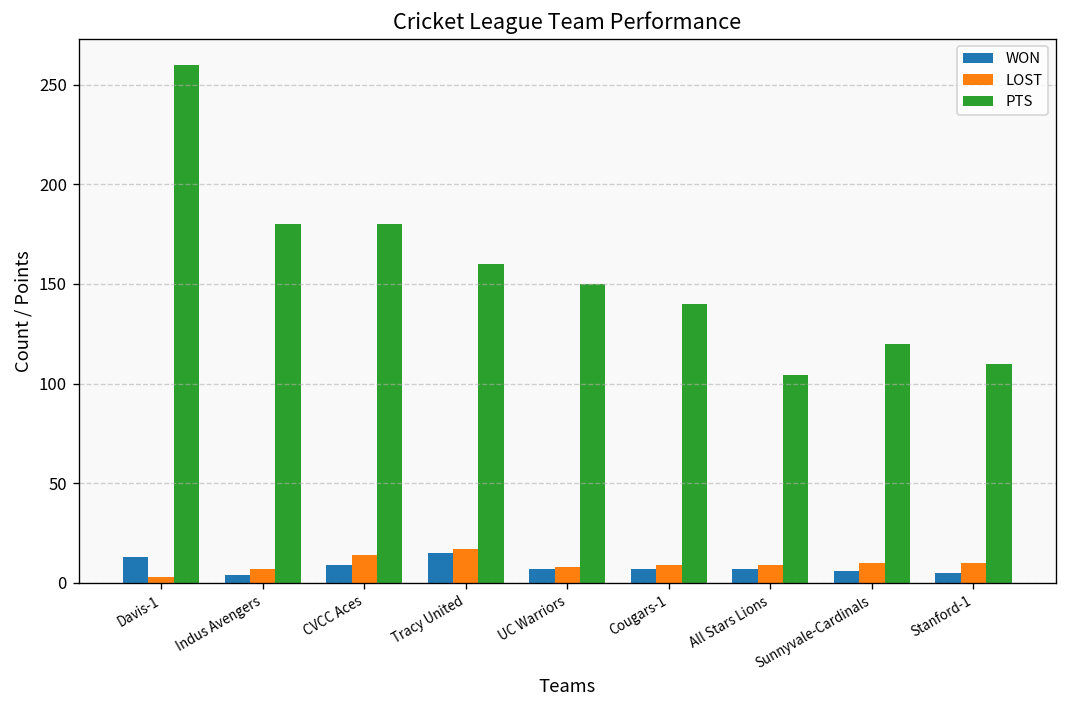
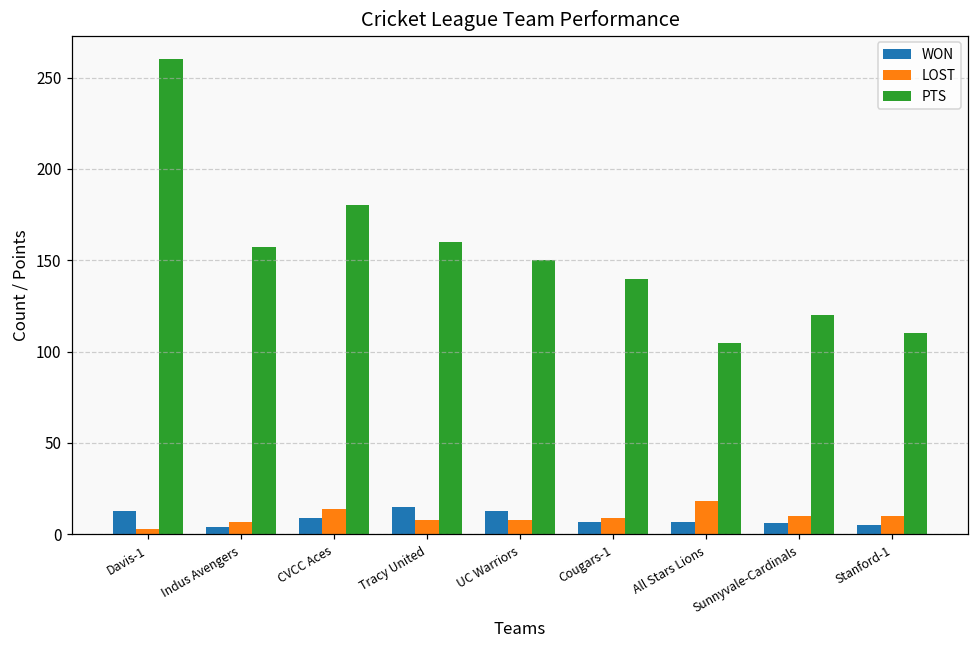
  {
    "WON": {
      "Davis-1": 13,
      "Indus Avengers": 4,
      "CVCC Aces": 9,
      "Tracy United": 15,
-     "UC Warriors": 7,
+     "UC Warriors": 13,
      "Cougars-1": 7,
      "All Stars Lions": 7,
      "Sunnyvale-Cardinals": 6,
      "Stanford-1": 5
    },
    "LOST": {
      "Davis-1": 3,
      "Indus Avengers": 7,
      "CVCC Aces": 14,
-     "Tracy United": 17,
+     "Tracy United": 8,
      "UC Warriors": 8,
      "Cougars-1": 9,
-     "All Stars Lions": 9,
+     "All Stars Lions": 18,
      "Sunnyvale-Cardinals": 10,
      "Stanford-1": 10
    },
    "PTS": {
      "Davis-1": 260,
-     "Indus Avengers": 180,
+     "Indus Avengers": 157,
      "CVCC Aces": 180,
      "Tracy United": 160,
      "UC Warriors": 150,
      "Cougars-1": 140,
      "All Stars Lions": 105,
      "Sunnyvale-Cardinals": 120,
      "Stanford-1": 110
    }
  }
